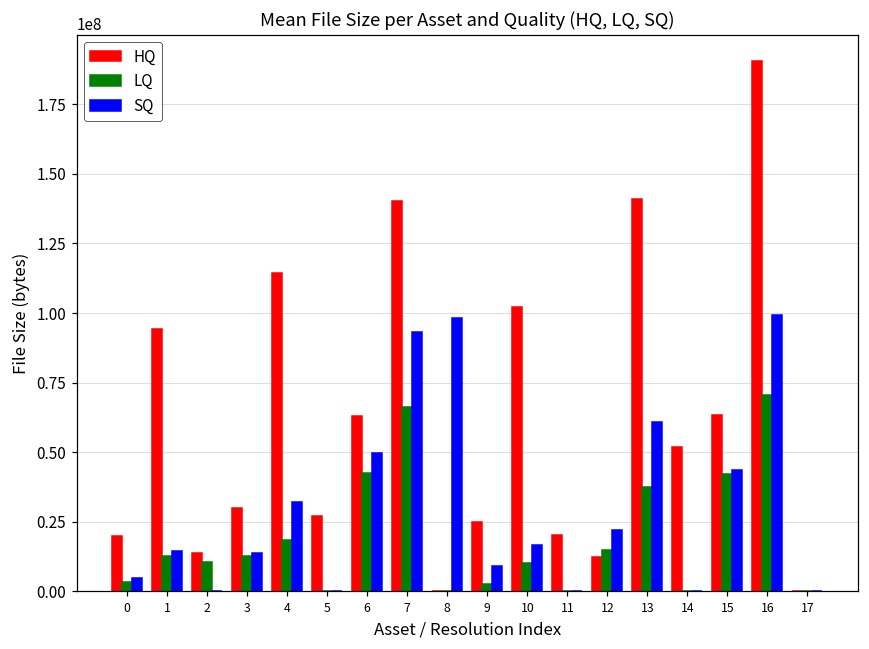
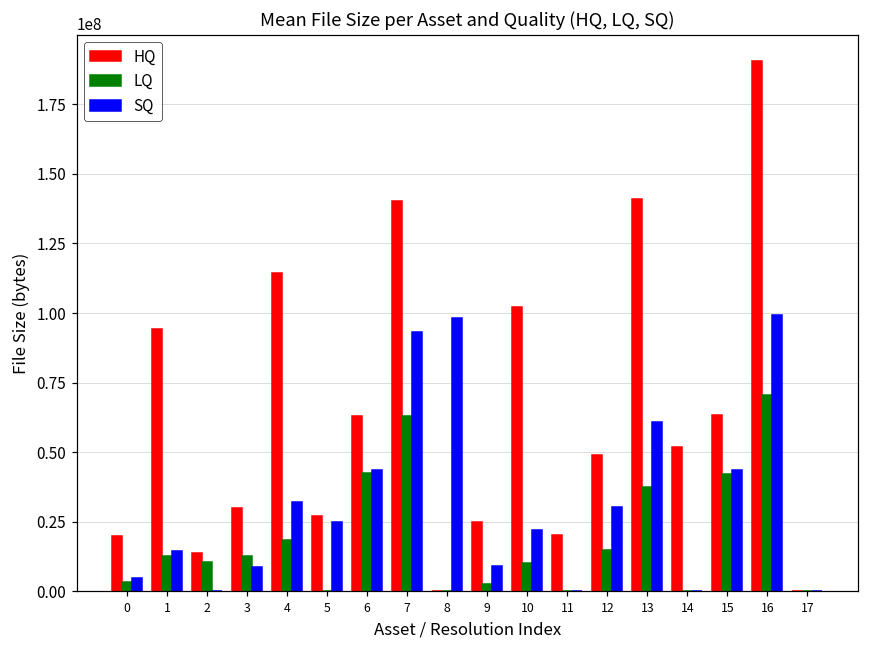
  {
    "HQ": {
      "0": 20000000,
      "1": 94000000,
      "2": 14000000,
      "3": 30000000,
      "4": 115000000,
      "5": 27000000,
      "6": 63000000,
      "7": 140000000,
      "8": 0,
      "9": 25000000,
      "10": 102000000,
      "11": 20000000,
-     "12": 12000000,
+     "12": 49000000,
      "13": 141000000,
      "14": 52000000,
      "15": 64000000,
      "16": 190000000,
      "17": 0
    },
    "LQ": {
      "0": 3000000,
      "1": 13000000,
      "2": 11000000,
      "3": 13000000,
      "4": 19000000,
      "5": 0,
      "6": 42000000,
-     "7": 66000000,
+     "7": 63000000,
      "8": 0,
      "9": 3000000,
      "10": 10000000,
      "11": 0,
      "12": 15000000,
      "13": 38000000,
      "14": 0,
      "15": 42000000,
      "16": 70000000,
      "17": 0
    },
    "SQ": {
      "0": 5000000,
      "1": 15000000,
      "2": 0,
-     "3": 14000000,
+     "3": 9000000,
      "4": 32000000,
-     "5": 0,
-     "6": 50000000,
+     "5": 25000000,
+     "6": 44000000,
      "7": 93000000,
      "8": 98000000,
      "9": 9000000,
-     "10": 17000000,
+     "10": 22000000,
      "11": 0,
-     "12": 22000000,
+     "12": 30000000,
      "13": 61000000,
      "14": 0,
      "15": 44000000,
      "16": 99000000,
      "17": 0
    }
  }
